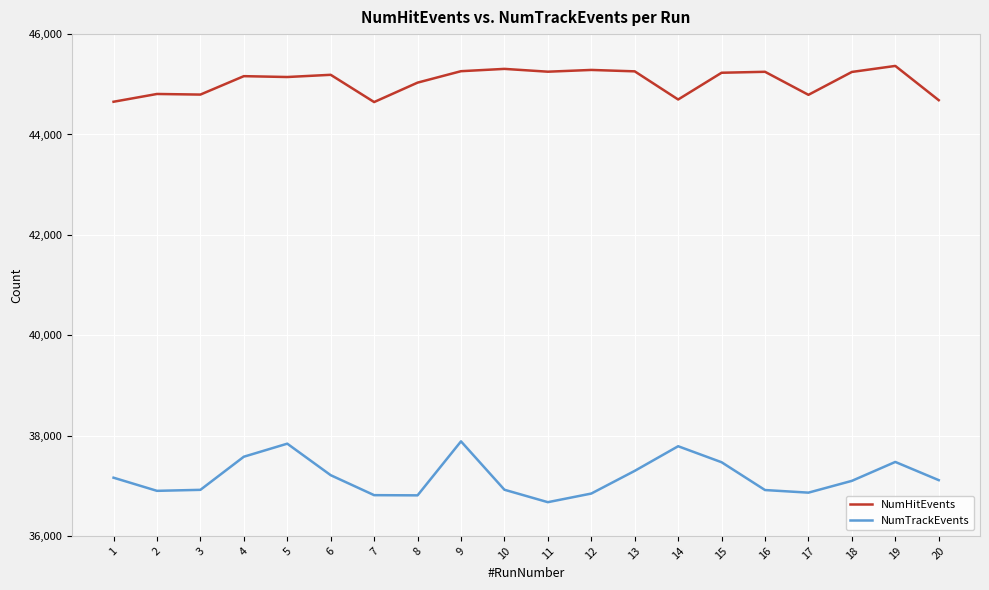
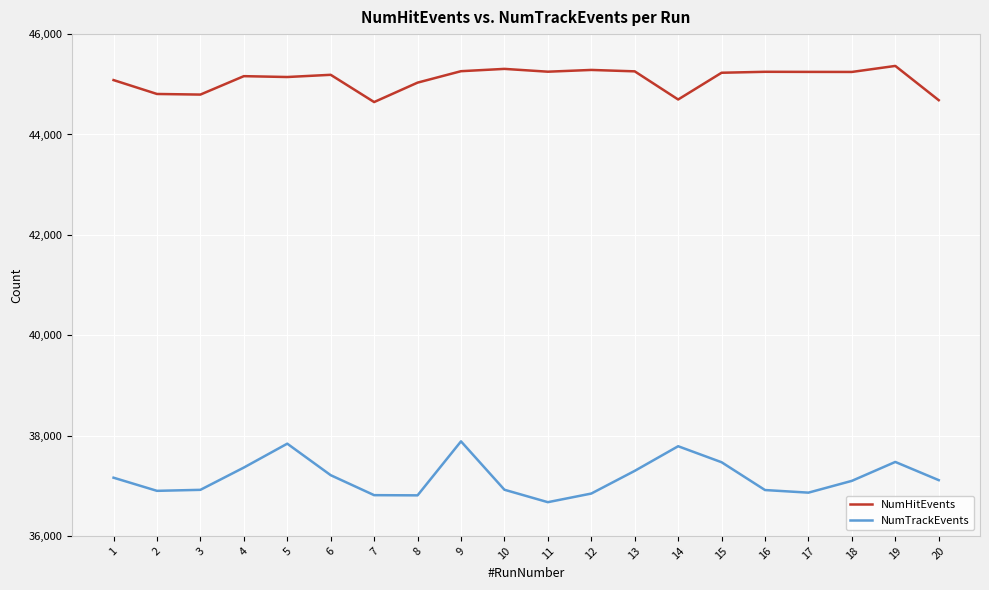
  {
    "NumHitEvents": {
-     "1": "44,700",
+     "1": "45,100",
      "2": "44,800",
      "3": "44,800",
      "4": "45,200",
      "5": "45,100",
      "6": "45,200",
      "7": "44,600",
      "8": "45,000",
      "9": "45,300",
      "10": "45,300",
      "11": "45,300",
      "12": "45,300",
      "13": "45,300",
      "14": "44,700",
      "15": "45,200",
      "16": "45,200",
-     "17": "44,800",
+     "17": "45,200",
      "18": "45,200",
      "19": "45,400",
      "20": "44,700"
    },
    "NumTrackEvents": {
      "1": "37,200",
      "2": "36,900",
      "3": "36,900",
-     "4": "37,600",
+     "4": "37,400",
      "5": "37,800",
      "6": "37,200",
      "7": "36,800",
      "8": "36,800",
      "9": "37,900",
      "10": "36,900",
      "11": "36,700",
      "12": "36,800",
      "13": "37,300",
      "14": "37,800",
      "15": "37,500",
      "16": "36,900",
      "17": "36,900",
      "18": "37,100",
      "19": "37,500",
      "20": "37,100"
    }
  }
